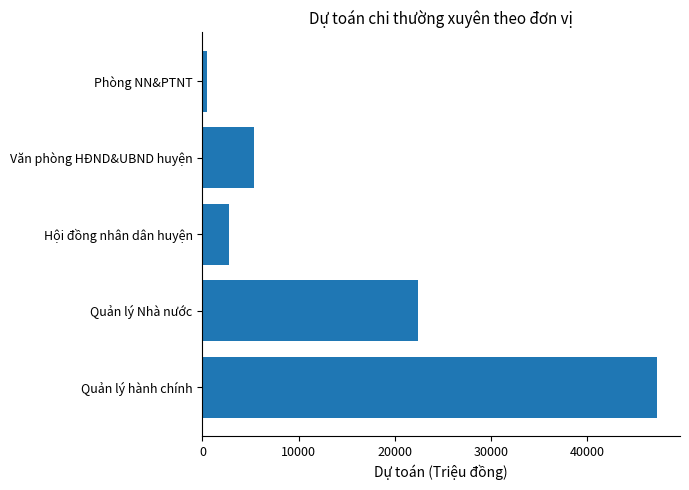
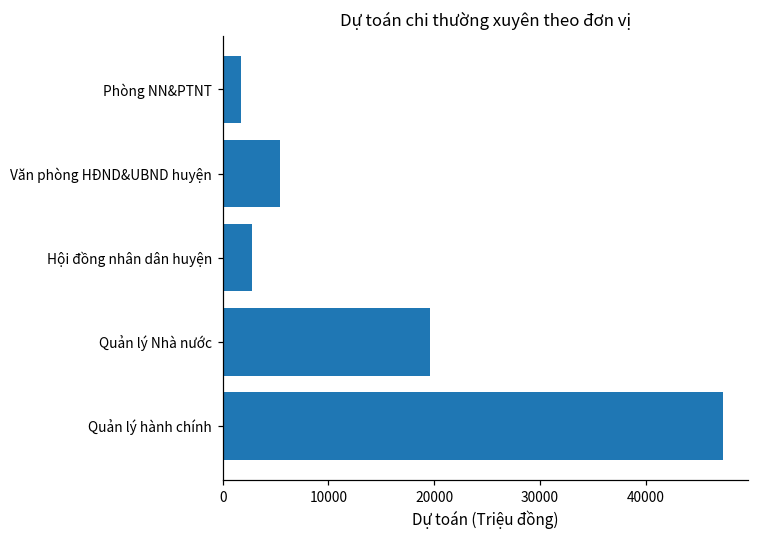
  {
-   "Phòng NN&PTNT": 0,
+   "Phòng NN&PTNT": 2000,
    "Văn phòng HĐND&UBND huyện": 5000,
    "Hội đồng nhân dân huyện": 3000,
-   "Quản lý Nhà nước": 22000,
+   "Quản lý Nhà nước": 20000,
    "Quản lý hành chính": 47000
  }
